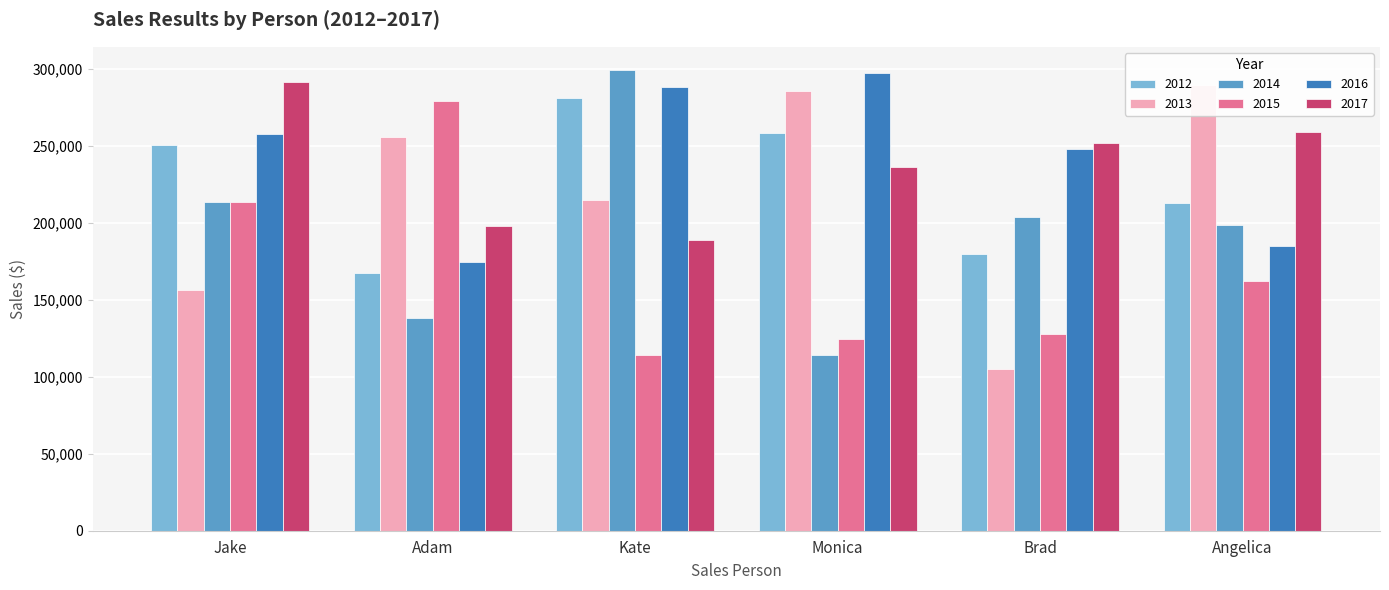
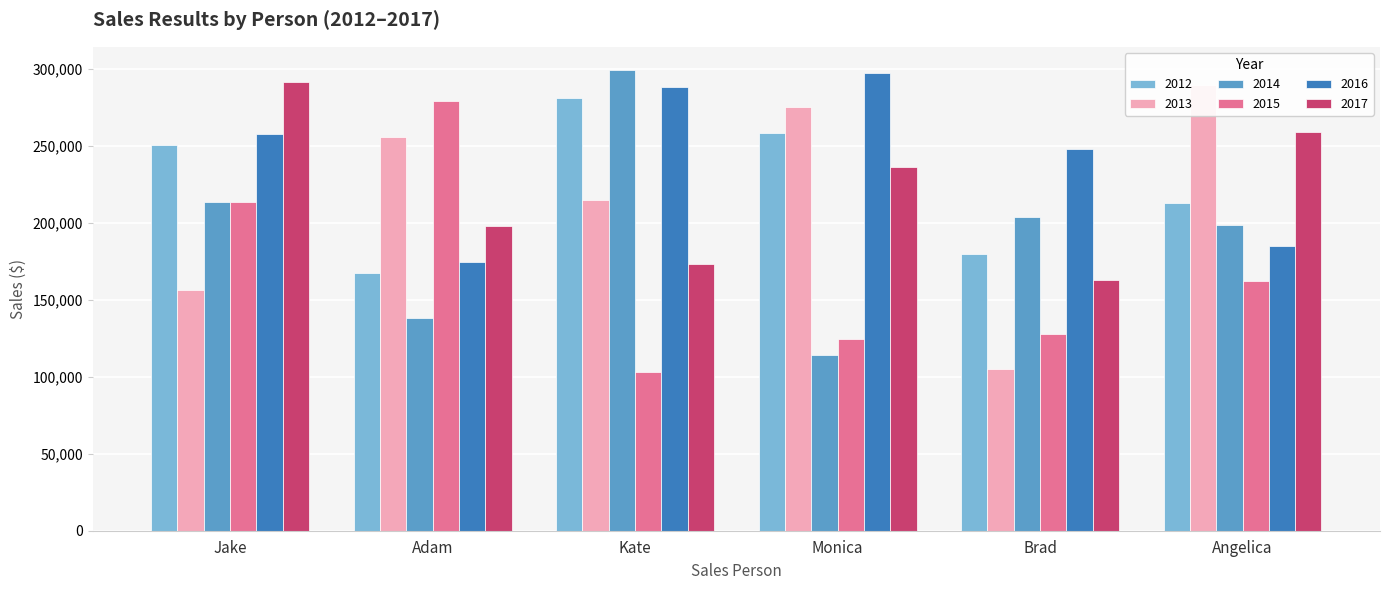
  {
    "2013": {
      "Jake": "156,000",
      "Adam": "255,000",
      "Kate": "214,000",
-     "Monica": "286,000",
+     "Monica": "275,000",
      "Brad": "105,000"
    },
    "2015": {
      "Jake": "213,000",
      "Adam": "279,000",
-     "Kate": "114,000",
+     "Kate": "103,000",
      "Monica": "124,000",
      "Brad": "128,000",
      "Angelica": "162,000"
    },
    "2017": {
      "Jake": "291,000",
      "Adam": "198,000",
-     "Kate": "189,000",
+     "Kate": "173,000",
      "Monica": "236,000",
-     "Brad": "252,000",
+     "Brad": "163,000",
      "Angelica": "259,000"
    }
  }
